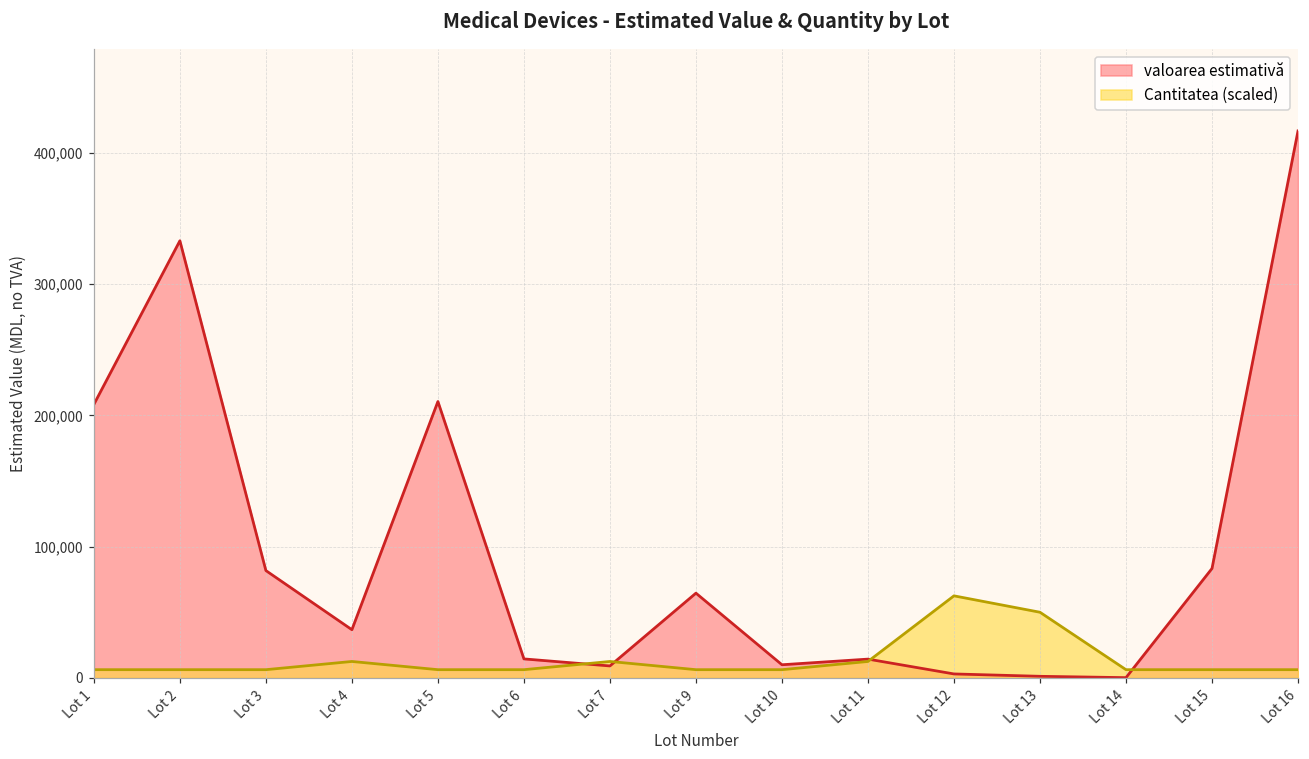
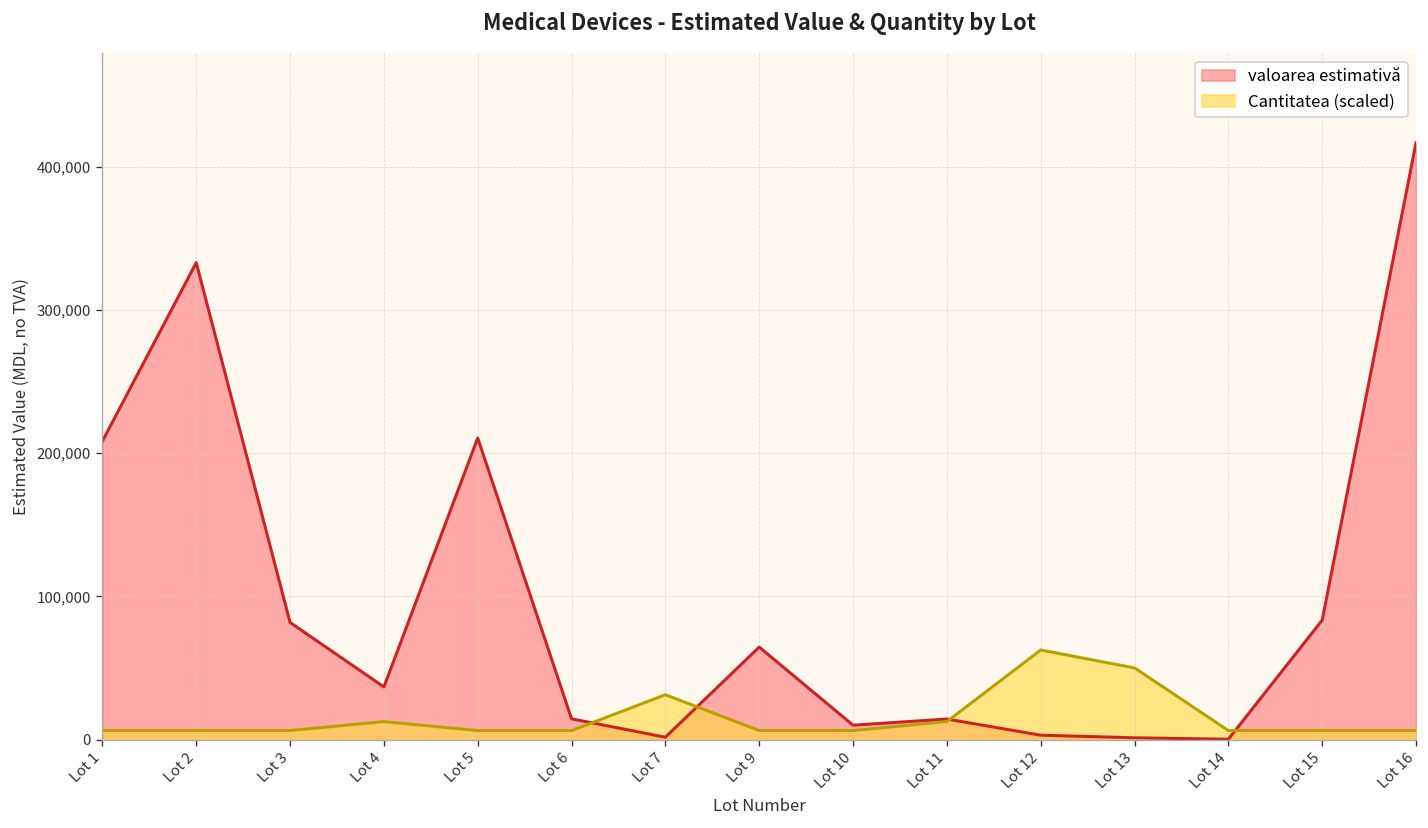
  {
    "valoarea estimativă": {
      "Lot 1": "208,000",
      "Lot 2": "333,000",
      "Lot 3": "82,000",
      "Lot 4": "37,000",
      "Lot 5": "211,000",
      "Lot 6": "14,000",
-     "Lot 7": "9,000",
+     "Lot 7": "2,000",
      "Lot 9": "65,000",
      "Lot 10": "10,000",
      "Lot 12": "3,000",
      "Lot 13": "1,000",
      "Lot 14": "0",
      "Lot 15": "83,000",
      "Lot 16": "417,000"
    },
    "Cantitatea (scaled)": {
      "Lot 1": "6,000",
      "Lot 2": "6,000",
      "Lot 3": "6,000",
      "Lot 4": "13,000",
      "Lot 5": "6,000",
      "Lot 6": "6,000",
-     "Lot 7": "13,000",
+     "Lot 7": "31,000",
      "Lot 9": "6,000",
      "Lot 10": "6,000",
      "Lot 12": "63,000",
      "Lot 13": "50,000",
      "Lot 14": "6,000",
      "Lot 15": "6,000",
      "Lot 16": "6,000"
    }
  }
